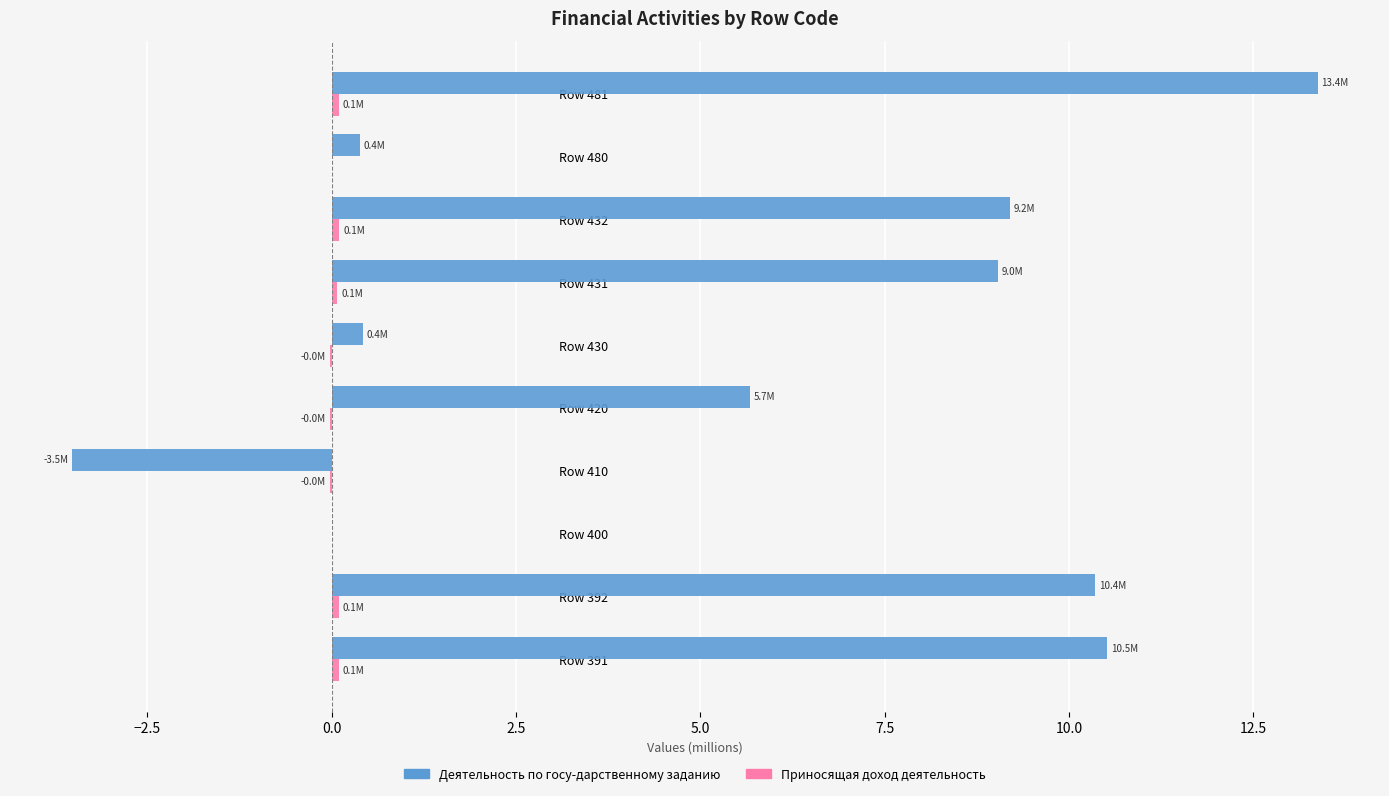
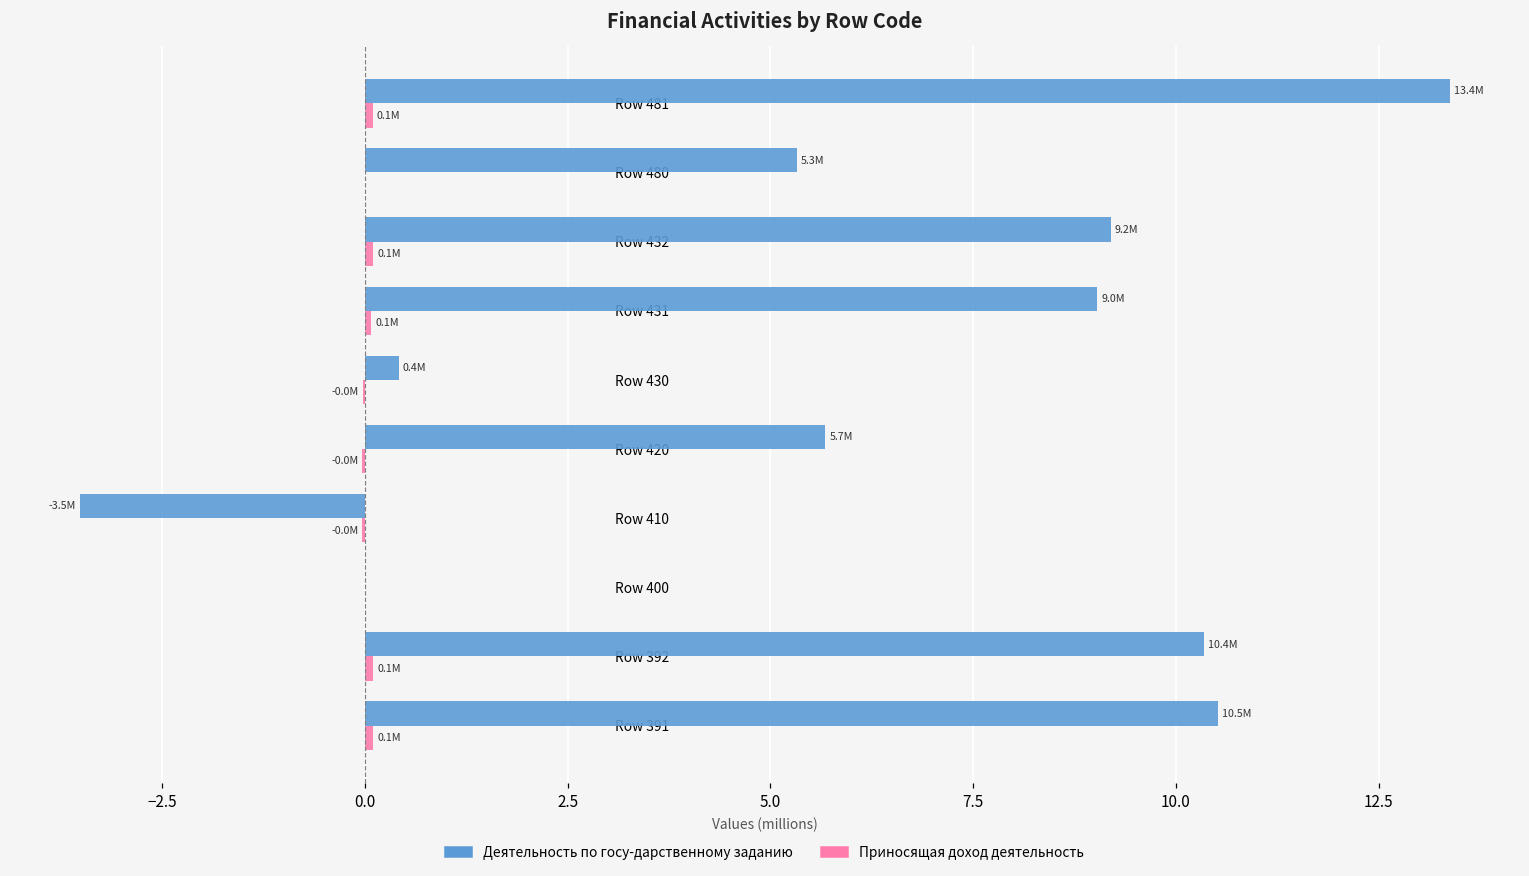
  {
    "Деятельность по госу-дарственному заданию": {
      "Row 481": "13.4M",
-     "Row 480": "0.4M",
+     "Row 480": "5.3M",
      "Row 432": "9.2M",
      "Row 431": "9.0M",
      "Row 430": "0.4M",
      "Row 420": "5.7M",
      "Row 410": "-3.5M",
      "Row 392": "10.4M",
      "Row 391": "10.5M"
    },
    "Приносящая доход деятельность": {
      "Row 481": "0.1M",
      "Row 432": "0.1M",
      "Row 431": "0.1M",
      "Row 430": "-0.0M",
      "Row 420": "-0.0M",
      "Row 410": "-0.0M",
      "Row 392": "0.1M",
      "Row 391": "0.1M"
    }
  }
